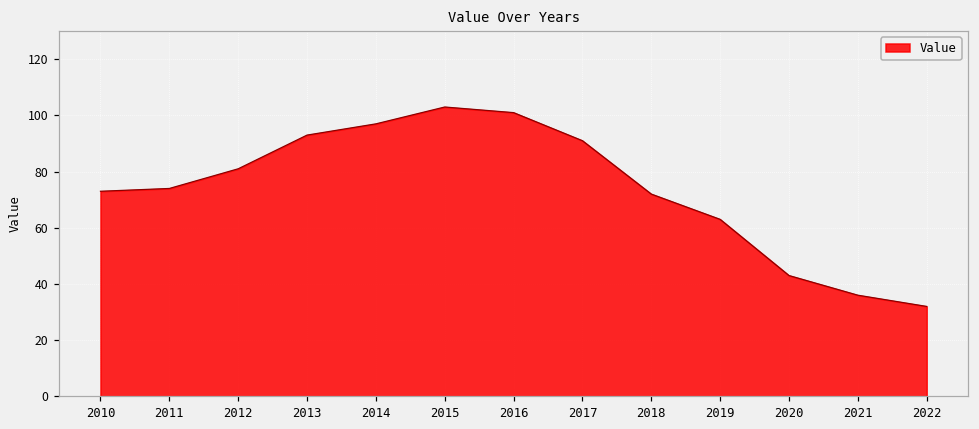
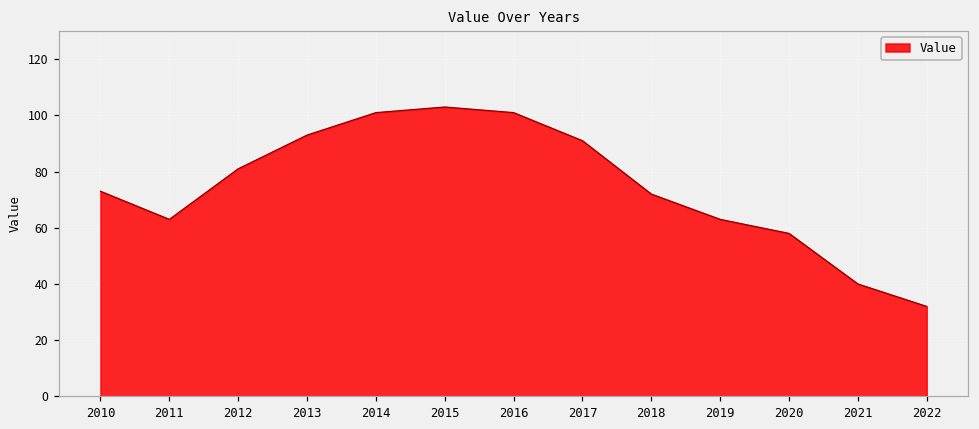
  {
    "2010": 73,
-   "2011": 74,
+   "2011": 63,
    "2012": 81,
    "2013": 93,
-   "2014": 97,
+   "2014": 101,
    "2015": 103,
    "2016": 101,
    "2017": 91,
    "2018": 72,
    "2019": 63,
-   "2020": 43,
-   "2021": 36,
+   "2020": 58,
+   "2021": 40,
    "2022": 32
  }
